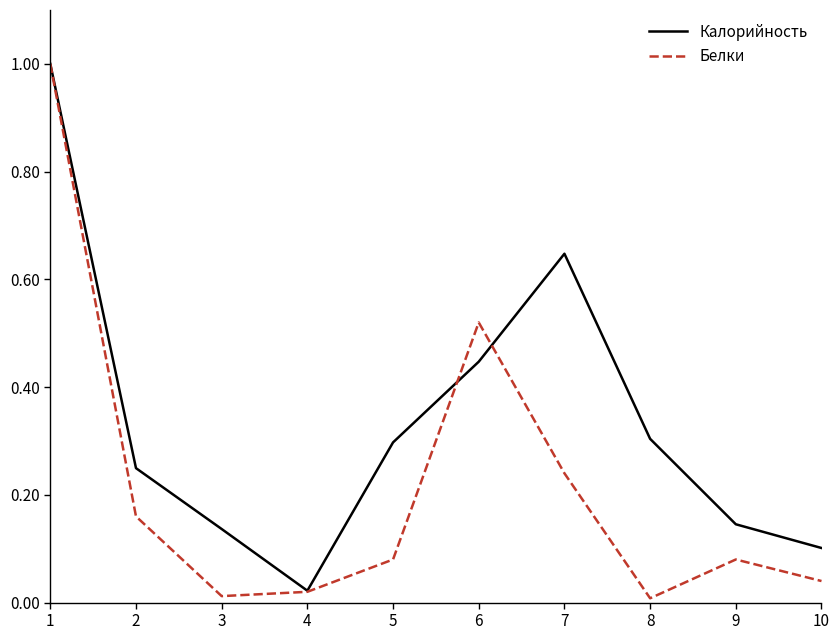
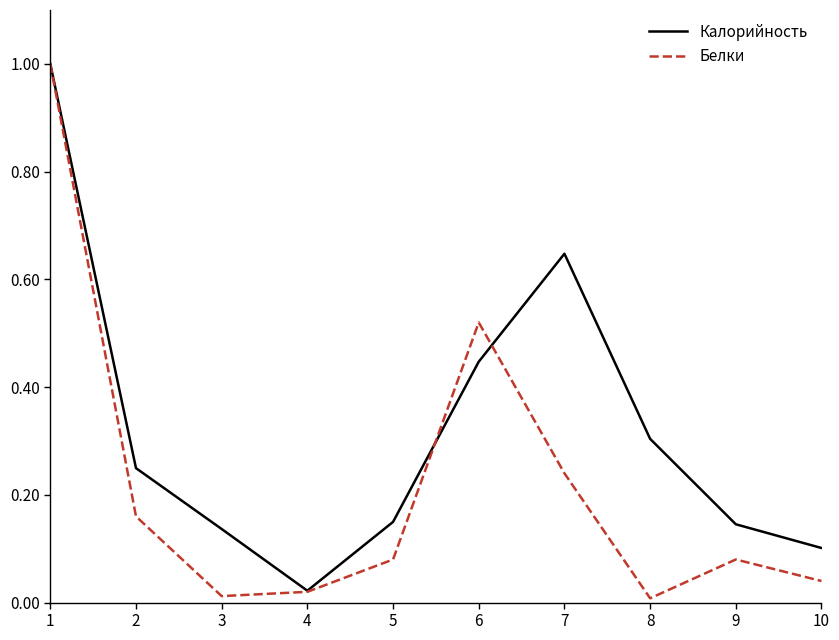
  {
    "Калорийность": {
      "2": 0.25,
      "3": 0.14,
-     "5": 0.30,
+     "5": 0.15,
      "6": 0.45,
      "7": 0.65,
      "8": 0.30,
      "9": 0.15,
      "10": 0.10
    },
    "Белки": {
      "2": 0.16,
      "3": 0.01,
      "5": 0.08,
      "6": 0.52,
      "7": 0.24,
      "8": 0.01,
      "9": 0.08,
      "10": 0.04
    }
  }
